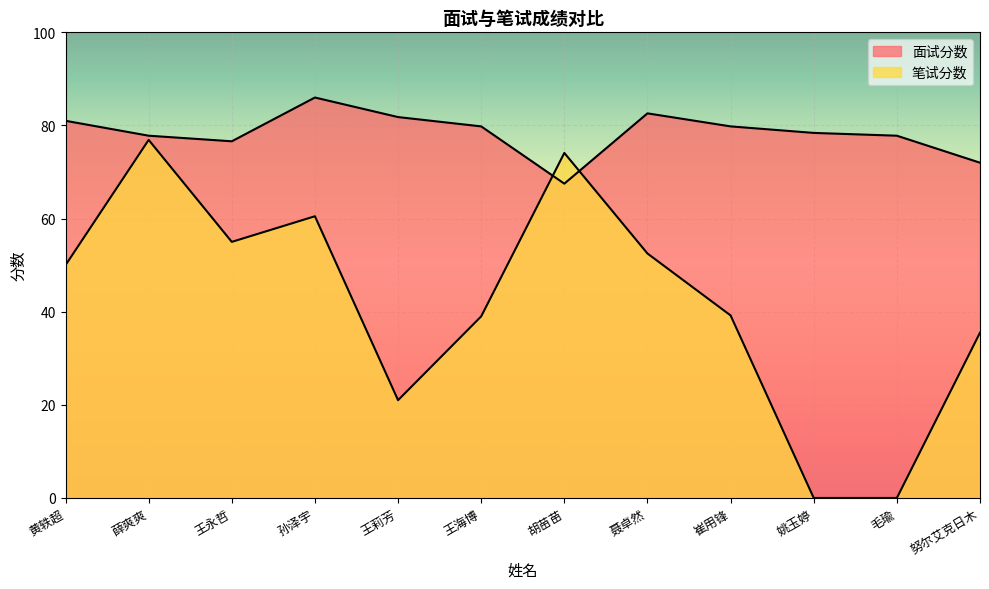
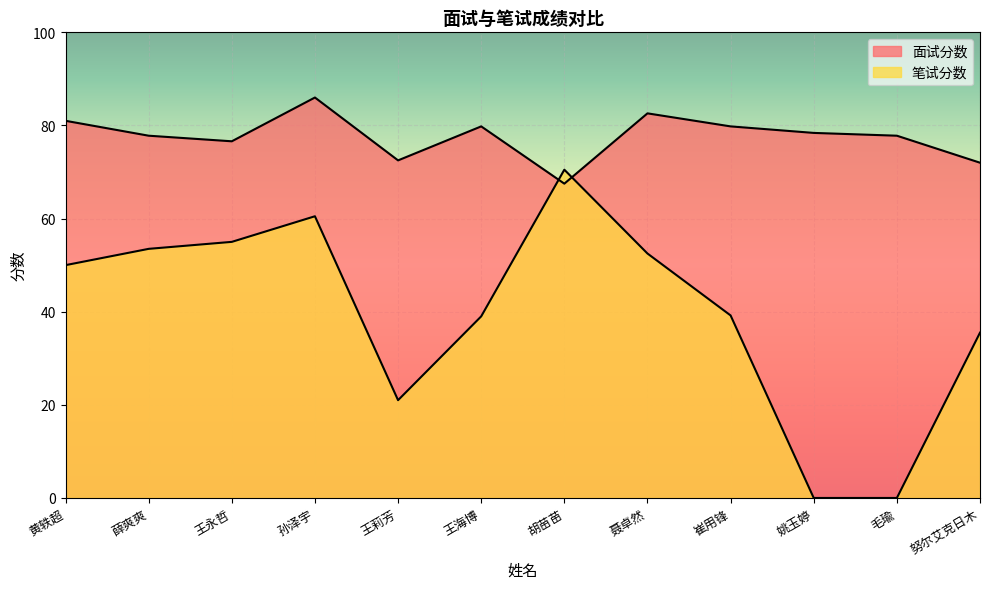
  {
    "面试分数": {
      "黄轶超": 81,
      "薛爽爽": 78,
      "王永哲": 77,
      "孙泽宇": 86,
-     "王莉芳": 82,
+     "王莉芳": 73,
      "王海博": 80,
      "胡苗苗": 68,
      "聂卓然": 83,
      "崔用锋": 80,
      "姚玉婷": 78,
      "毛瑜": 78,
      "努尔艾克日木": 72
    },
    "笔试分数": {
      "黄轶超": 50,
-     "薛爽爽": 77,
+     "薛爽爽": 54,
      "王永哲": 55,
      "孙泽宇": 61,
      "王莉芳": 21,
      "王海博": 39,
-     "胡苗苗": 74,
+     "胡苗苗": 71,
      "聂卓然": 53,
      "崔用锋": 39,
      "姚玉婷": 0,
      "毛瑜": 0,
      "努尔艾克日木": 36
    }
  }
